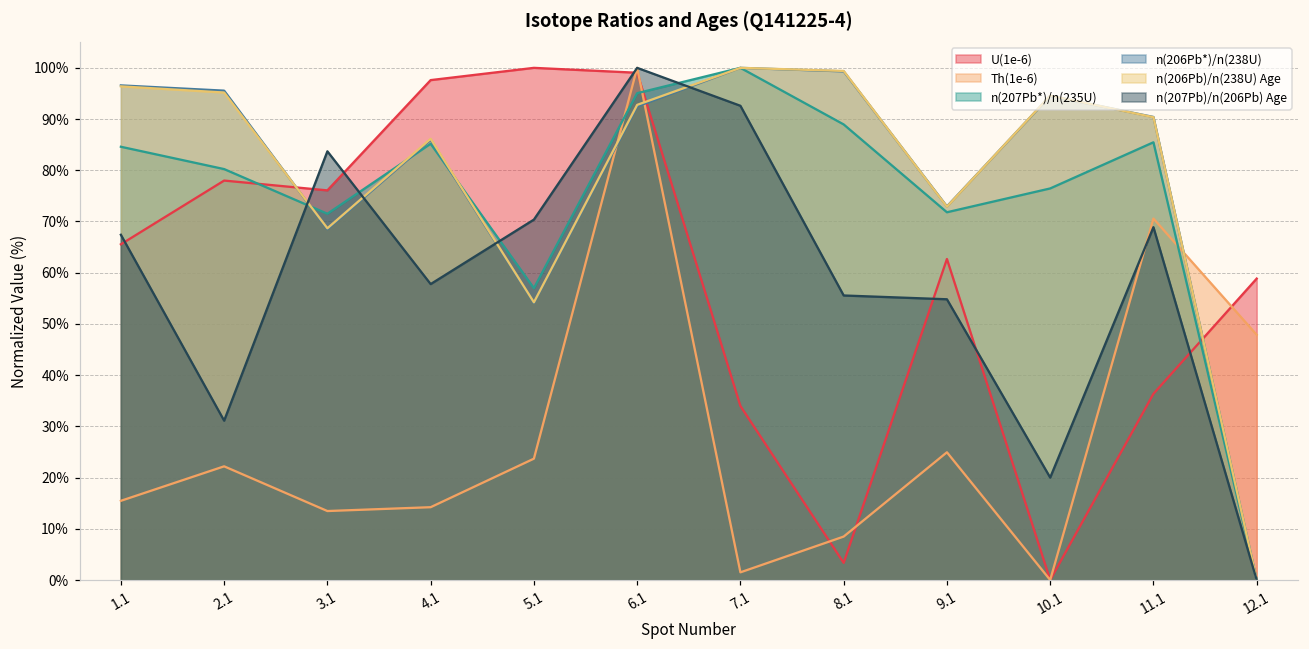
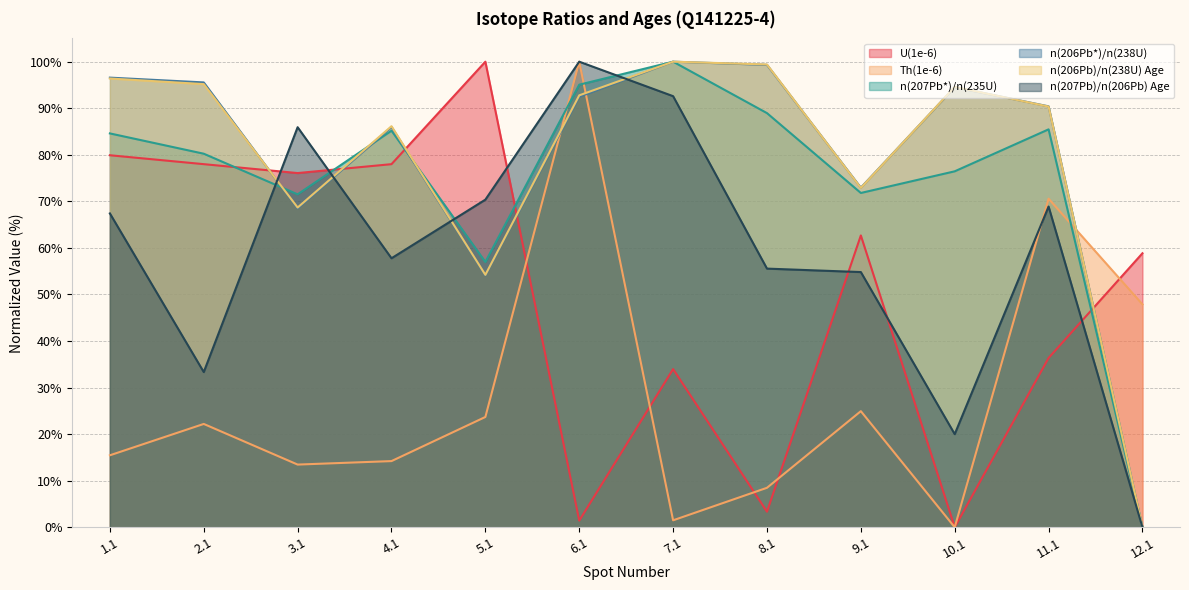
  {
    "U(1e-6)": {
-     "1.1": "66%",
+     "1.1": "80%",
      "2.1": "78%",
      "3.1": "76%",
-     "4.1": "98%",
+     "4.1": "78%",
      "5.1": "100%",
-     "6.1": "99%",
+     "6.1": "1%",
      "7.1": "34%",
      "8.1": "3%",
      "9.1": "63%",
      "11.1": "36%",
      "12.1": "59%"
    },
    "n(207Pb)/n(206Pb) Age": {
      "1.1": "67%",
-     "2.1": "31%",
-     "3.1": "84%",
+     "2.1": "33%",
+     "3.1": "86%",
      "4.1": "58%",
      "5.1": "70%",
      "7.1": "93%",
      "8.1": "56%",
      "9.1": "55%",
      "10.1": "20%",
      "11.1": "69%"
    }
  }
